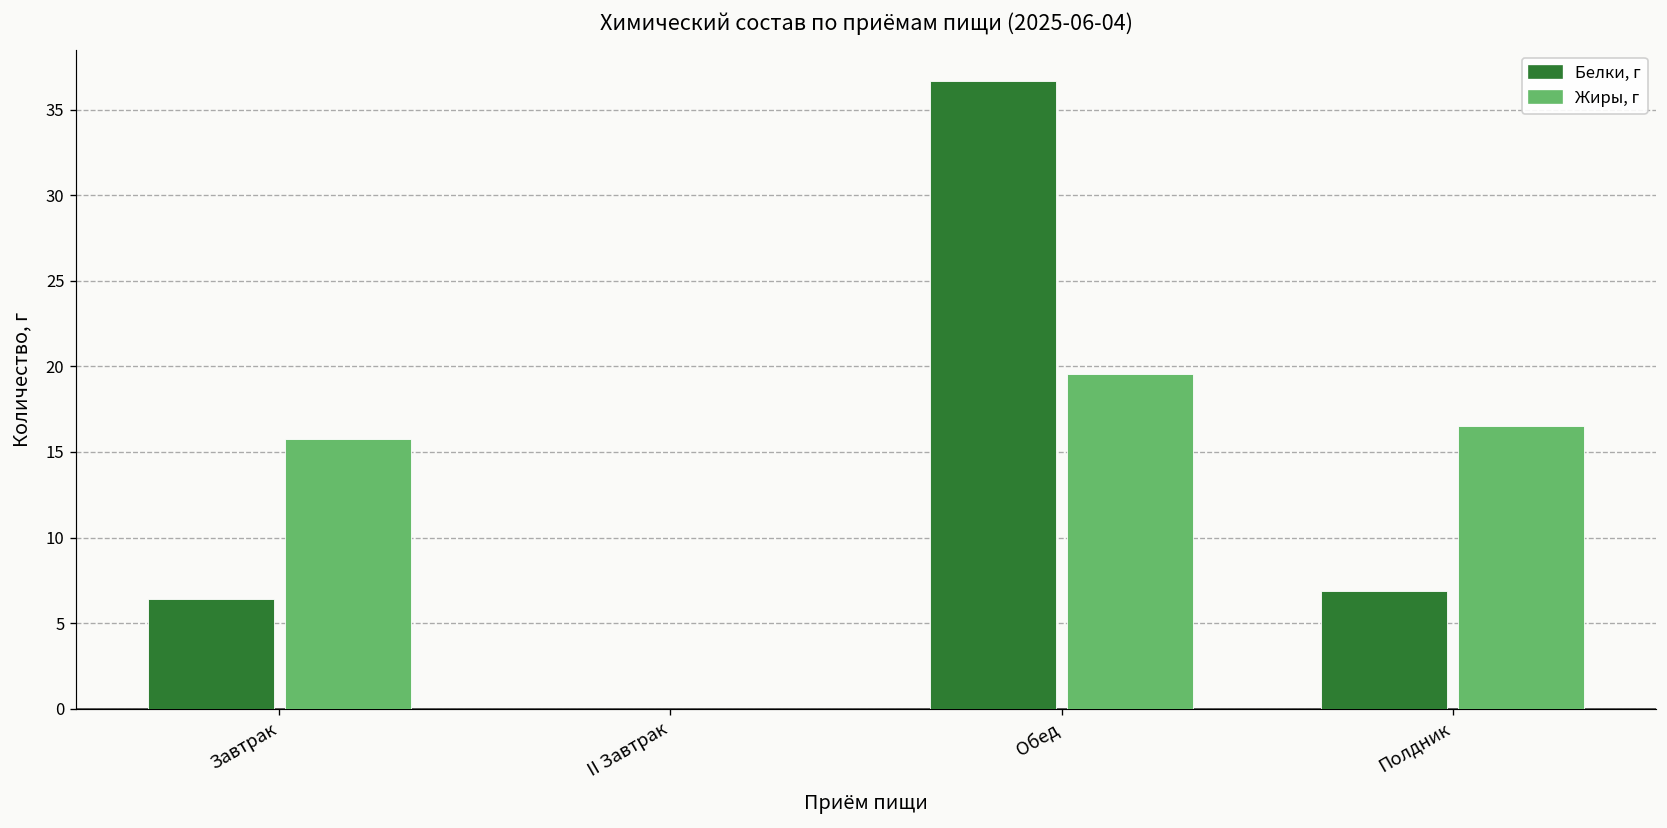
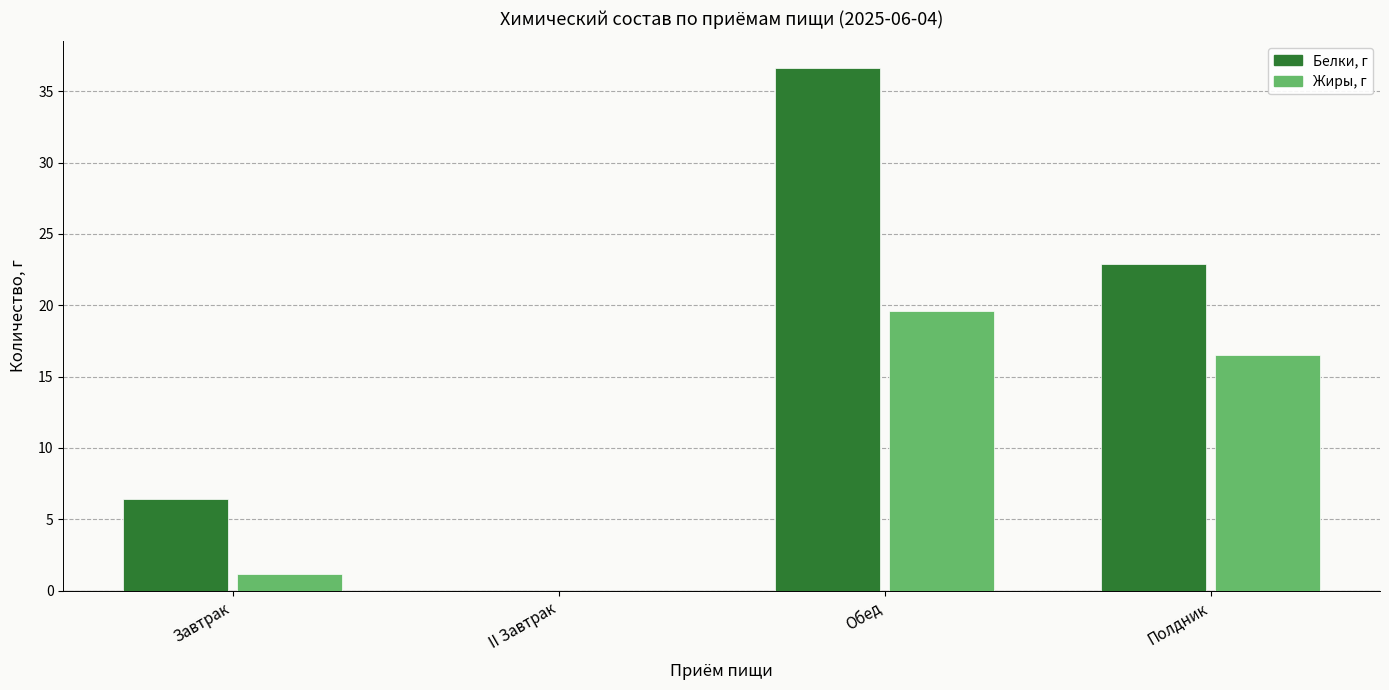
  {
    "Белки, г": {
      "Завтрак": 6.4,
      "II Завтрак": 0.0,
      "Обед": 36.7,
-     "Полдник": 6.9
+     "Полдник": 22.9
    },
    "Жиры, г": {
-     "Завтрак": 15.7,
+     "Завтрак": 1.1,
      "II Завтрак": 0.0,
      "Обед": 19.6,
      "Полдник": 16.5
    }
  }
